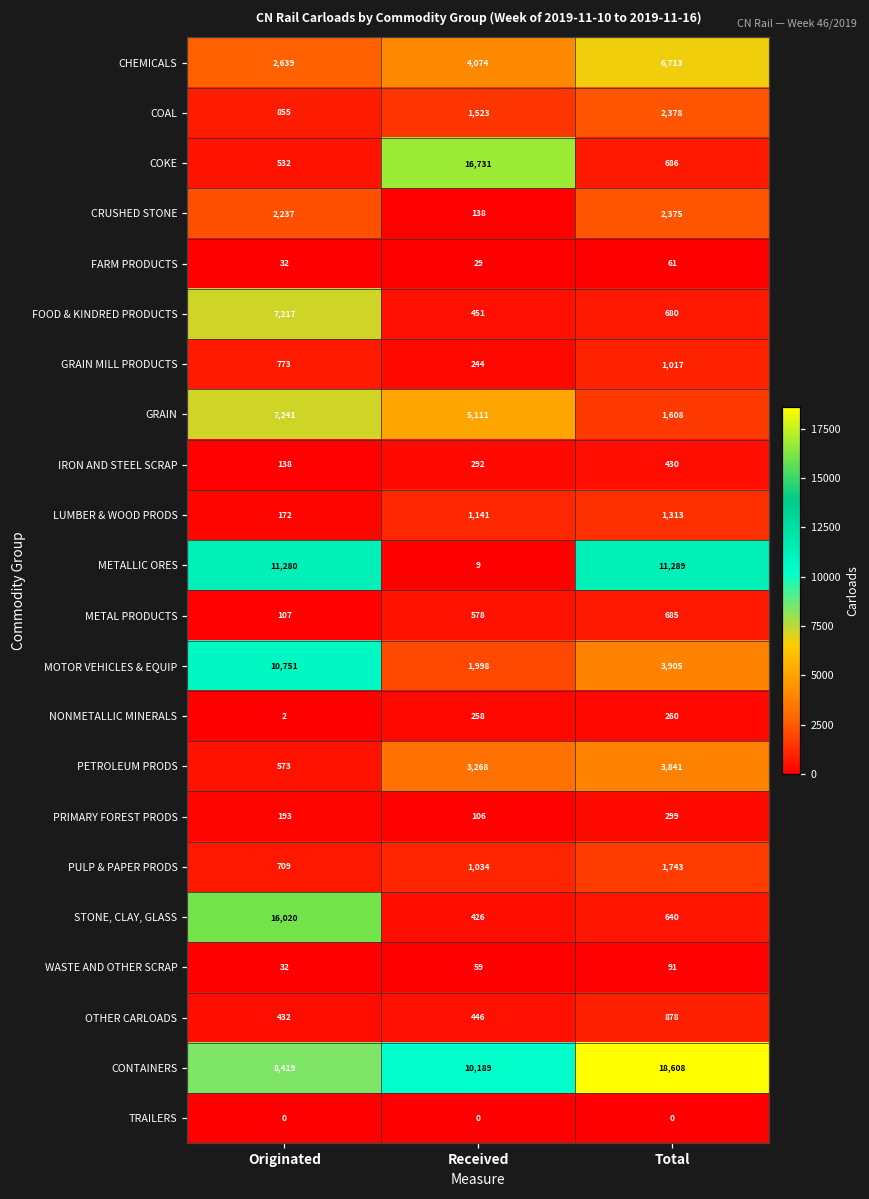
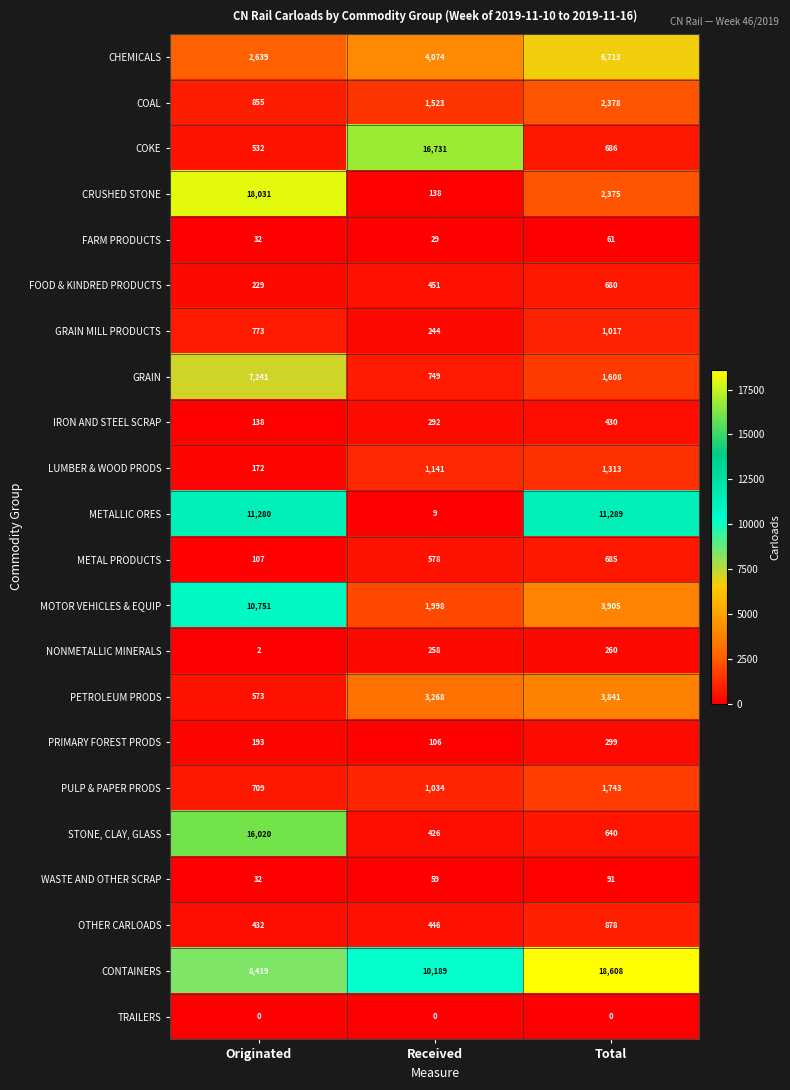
  {
    "CHEMICALS": {
      "Originated": "2,639",
      "Received": "4,074",
      "Total": "6,713"
    },
    "COAL": {
      "Originated": "855",
      "Received": "1,523",
      "Total": "2,378"
    },
    "COKE": {
      "Originated": "532",
      "Received": "16,731",
      "Total": "686"
    },
    "CRUSHED STONE": {
-     "Originated": "2,237",
+     "Originated": "18,031",
      "Received": "138",
      "Total": "2,375"
    },
    "FARM PRODUCTS": {
      "Originated": "32",
      "Received": "29",
      "Total": "61"
    },
    "FOOD & KINDRED PRODUCTS": {
-     "Originated": "7,217",
+     "Originated": "229",
      "Received": "451",
      "Total": "680"
    },
    "GRAIN MILL PRODUCTS": {
      "Originated": "773",
      "Received": "244",
      "Total": "1,017"
    },
    "GRAIN": {
      "Originated": "7,241",
-     "Received": "5,111",
+     "Received": "749",
      "Total": "1,608"
    },
    "IRON AND STEEL SCRAP": {
      "Originated": "138",
      "Received": "292",
      "Total": "430"
    },
    "LUMBER & WOOD PRODS": {
      "Originated": "172",
      "Received": "1,141",
      "Total": "1,313"
    },
    "METALLIC ORES": {
      "Originated": "11,280",
      "Received": "9",
      "Total": "11,289"
    },
    "METAL PRODUCTS": {
      "Originated": "107",
      "Received": "578",
      "Total": "685"
    },
    "MOTOR VEHICLES & EQUIP": {
      "Originated": "10,751",
      "Received": "1,998",
      "Total": "3,905"
    },
    "NONMETALLIC MINERALS": {
      "Originated": "2",
      "Received": "258",
      "Total": "260"
    },
    "PETROLEUM PRODS": {
      "Originated": "573",
      "Received": "3,268",
      "Total": "3,841"
    },
    "PRIMARY FOREST PRODS": {
      "Originated": "193",
      "Received": "106",
      "Total": "299"
    },
    "PULP & PAPER PRODS": {
      "Originated": "709",
      "Received": "1,034",
      "Total": "1,743"
    },
    "STONE, CLAY, GLASS": {
      "Originated": "16,020",
      "Received": "426",
      "Total": "640"
    },
    "WASTE AND OTHER SCRAP": {
      "Originated": "32",
      "Received": "59",
      "Total": "91"
    },
    "OTHER CARLOADS": {
      "Originated": "432",
      "Received": "446",
      "Total": "878"
    },
    "CONTAINERS": {
      "Originated": "8,419",
      "Received": "10,189",
      "Total": "18,608"
    },
    "TRAILERS": {
      "Originated": "0",
      "Received": "0",
      "Total": "0"
    }
  }
